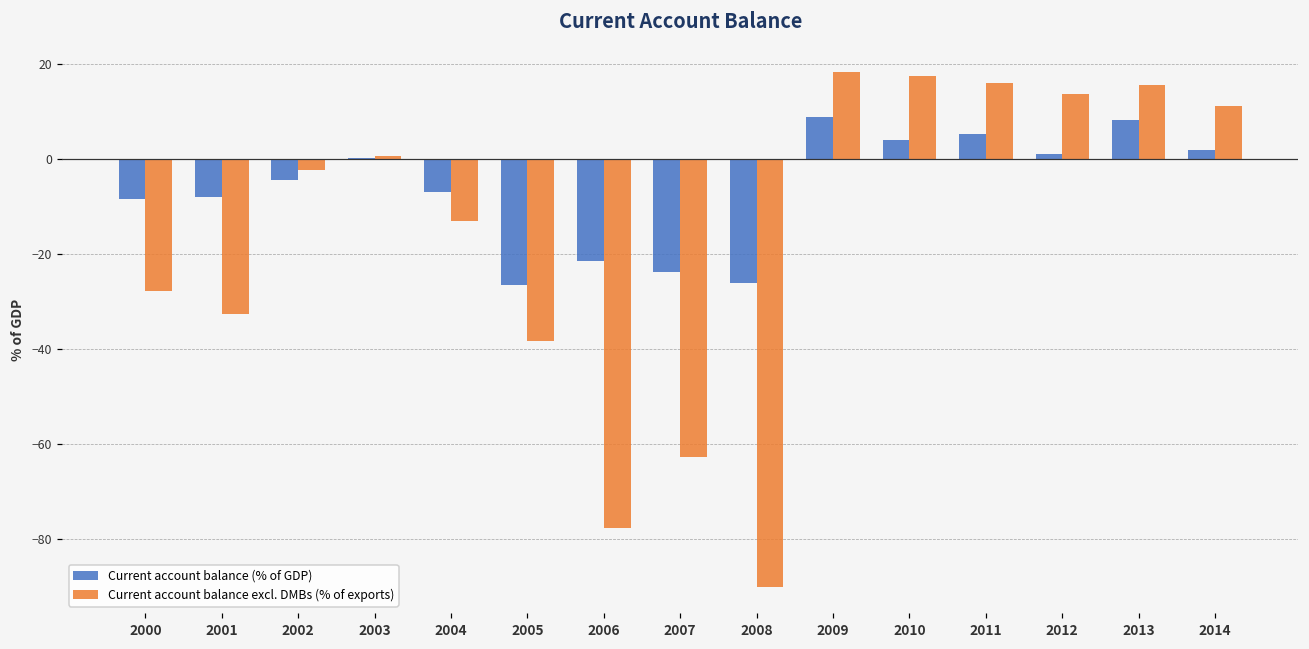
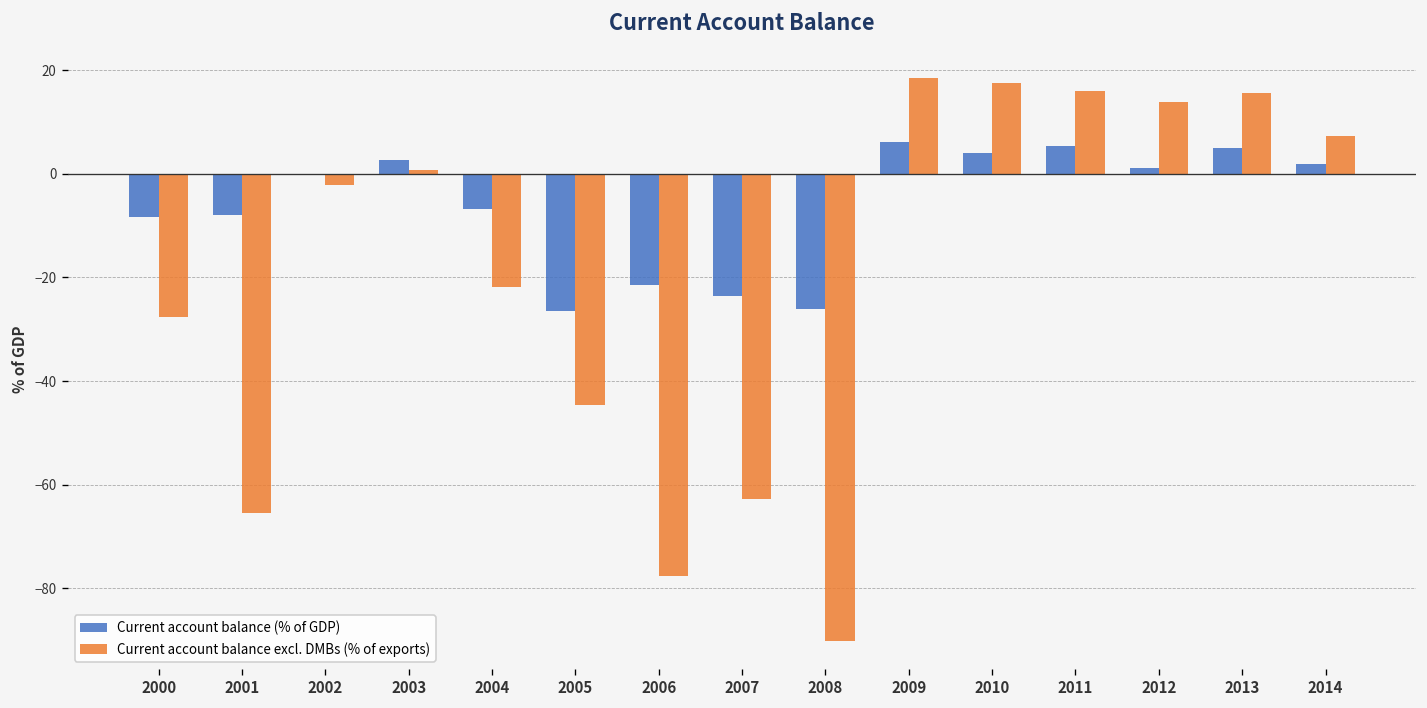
  {
    "Current account balance (% of GDP)": {
      "2000": -8,
      "2001": -8,
-     "2002": -4,
-     "2003": 0,
+     "2002": 0,
+     "2003": 3,
      "2004": -7,
      "2005": -27,
      "2006": -21,
      "2007": -24,
      "2008": -26,
-     "2009": 9,
+     "2009": 6,
      "2010": 4,
      "2011": 5,
      "2012": 1,
-     "2013": 8,
+     "2013": 5,
      "2014": 2
    },
    "Current account balance excl. DMBs (% of exports)": {
      "2000": -28,
-     "2001": -33,
+     "2001": -65,
      "2002": -2,
      "2003": 1,
-     "2004": -13,
-     "2005": -38,
+     "2004": -22,
+     "2005": -45,
      "2006": -78,
      "2007": -63,
      "2008": -90,
      "2009": 19,
      "2010": 18,
      "2011": 16,
      "2012": 14,
      "2013": 16,
-     "2014": 11
+     "2014": 7
    }
  }
